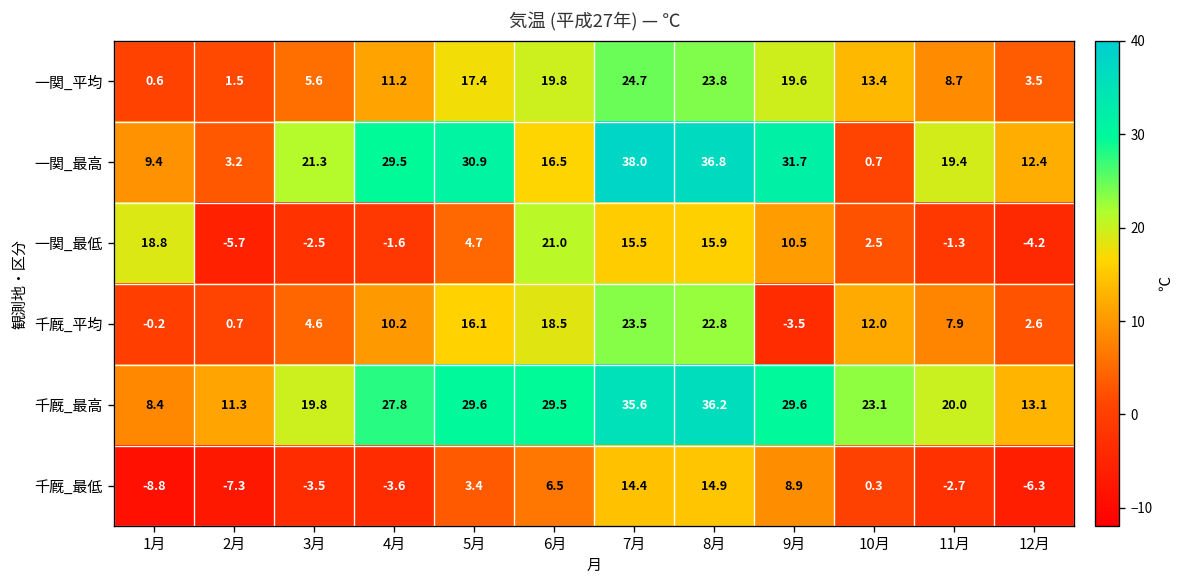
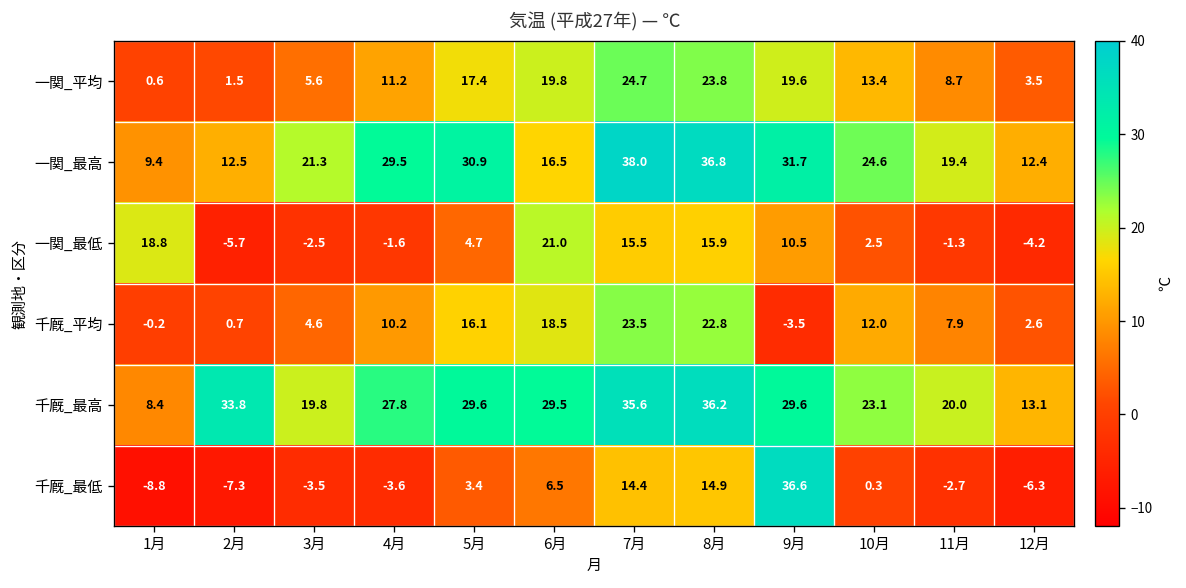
  {
    "一関_平均": {
      "1月": 0.6,
      "2月": 1.5,
      "3月": 5.6,
      "4月": 11.2,
      "5月": 17.4,
      "6月": 19.8,
      "7月": 24.7,
      "8月": 23.8,
      "9月": 19.6,
      "10月": 13.4,
      "11月": 8.7,
      "12月": 3.5
    },
    "一関_最高": {
      "1月": 9.4,
-     "2月": 3.2,
+     "2月": 12.5,
      "3月": 21.3,
      "4月": 29.5,
      "5月": 30.9,
      "6月": 16.5,
      "7月": 38.0,
      "8月": 36.8,
      "9月": 31.7,
-     "10月": 0.7,
+     "10月": 24.6,
      "11月": 19.4,
      "12月": 12.4
    },
    "一関_最低": {
      "1月": 18.8,
      "2月": -5.7,
      "3月": -2.5,
      "4月": -1.6,
      "5月": 4.7,
      "6月": 21.0,
      "7月": 15.5,
      "8月": 15.9,
      "9月": 10.5,
      "10月": 2.5,
      "11月": -1.3,
      "12月": -4.2
    },
    "千厩_平均": {
      "1月": -0.2,
      "2月": 0.7,
      "3月": 4.6,
      "4月": 10.2,
      "5月": 16.1,
      "6月": 18.5,
      "7月": 23.5,
      "8月": 22.8,
      "9月": -3.5,
      "10月": 12.0,
      "11月": 7.9,
      "12月": 2.6
    },
    "千厩_最高": {
      "1月": 8.4,
-     "2月": 11.3,
+     "2月": 33.8,
      "3月": 19.8,
      "4月": 27.8,
      "5月": 29.6,
      "6月": 29.5,
      "7月": 35.6,
      "8月": 36.2,
      "9月": 29.6,
      "10月": 23.1,
      "11月": 20.0,
      "12月": 13.1
    },
    "千厩_最低": {
      "1月": -8.8,
      "2月": -7.3,
      "3月": -3.5,
      "4月": -3.6,
      "5月": 3.4,
      "6月": 6.5,
      "7月": 14.4,
      "8月": 14.9,
-     "9月": 8.9,
+     "9月": 36.6,
      "10月": 0.3,
      "11月": -2.7,
      "12月": -6.3
    }
  }
